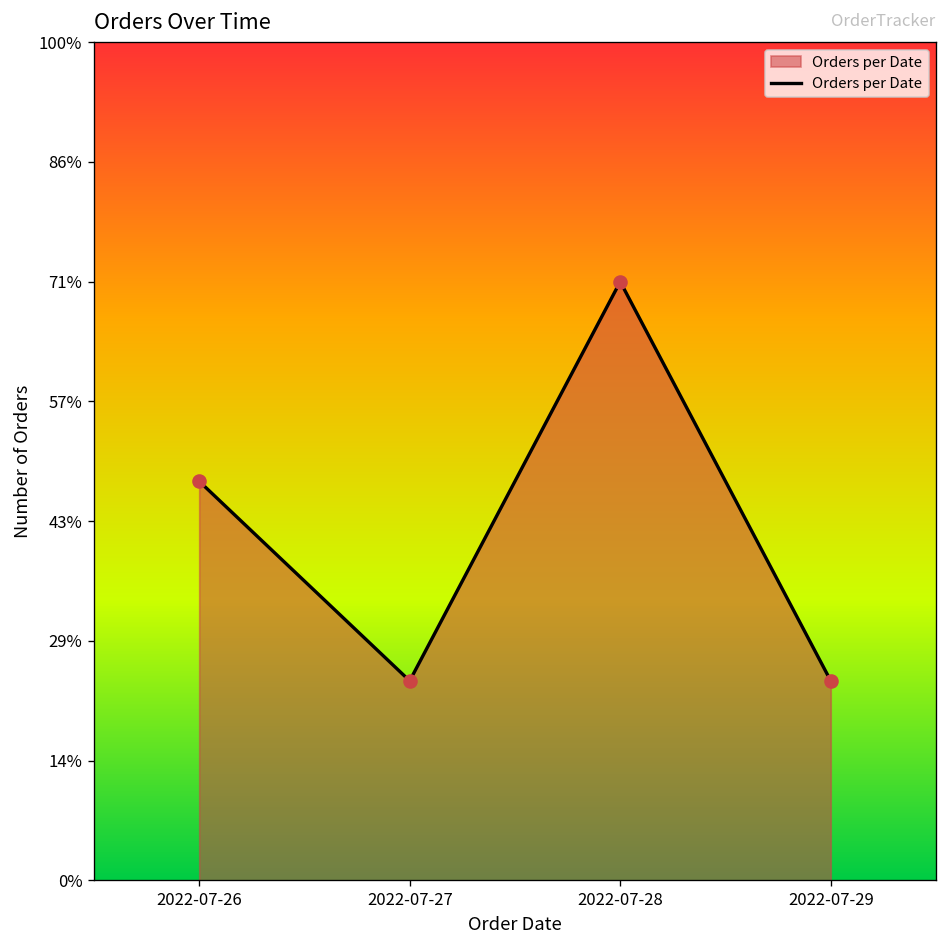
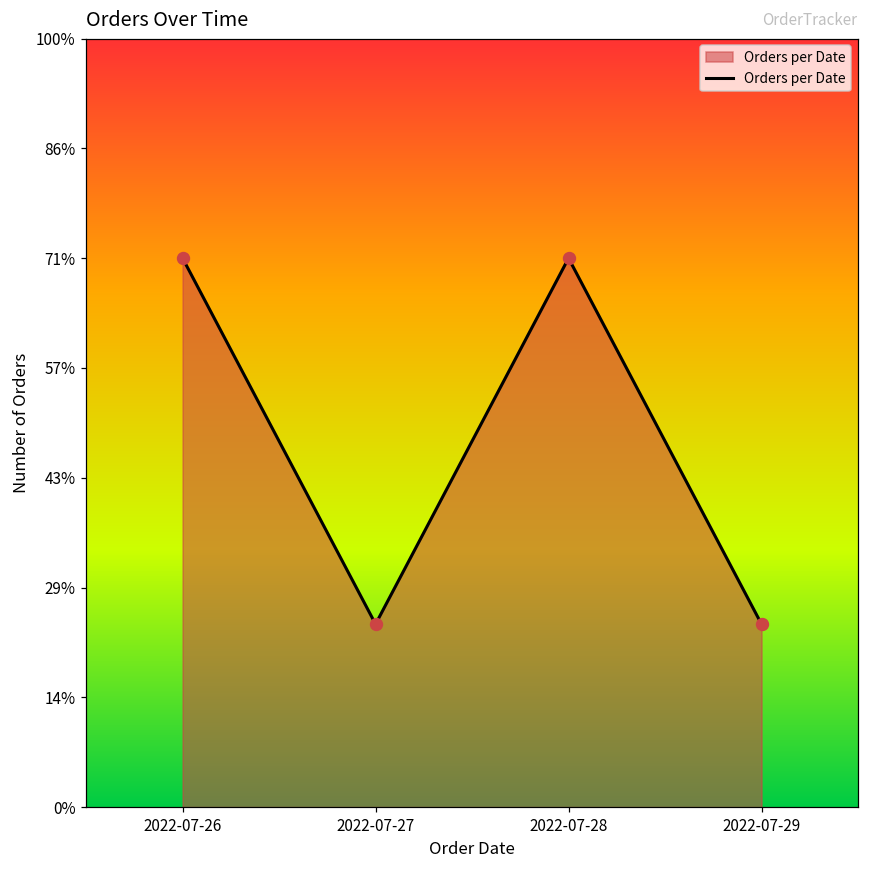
  {
-   "2022-07-26": "48%",
+   "2022-07-26": "71%",
    "2022-07-27": "24%",
    "2022-07-28": "71%",
    "2022-07-29": "24%"
  }
